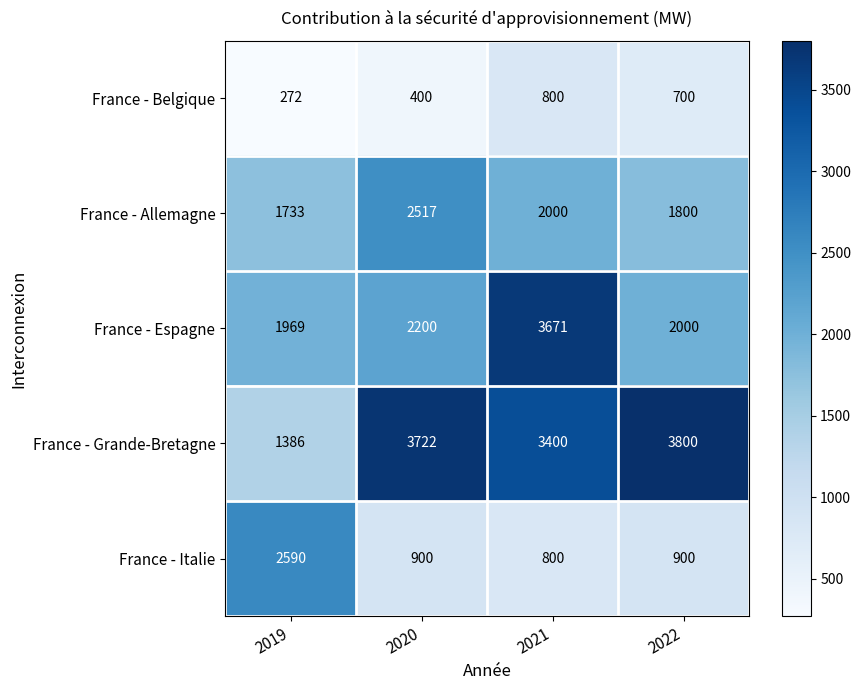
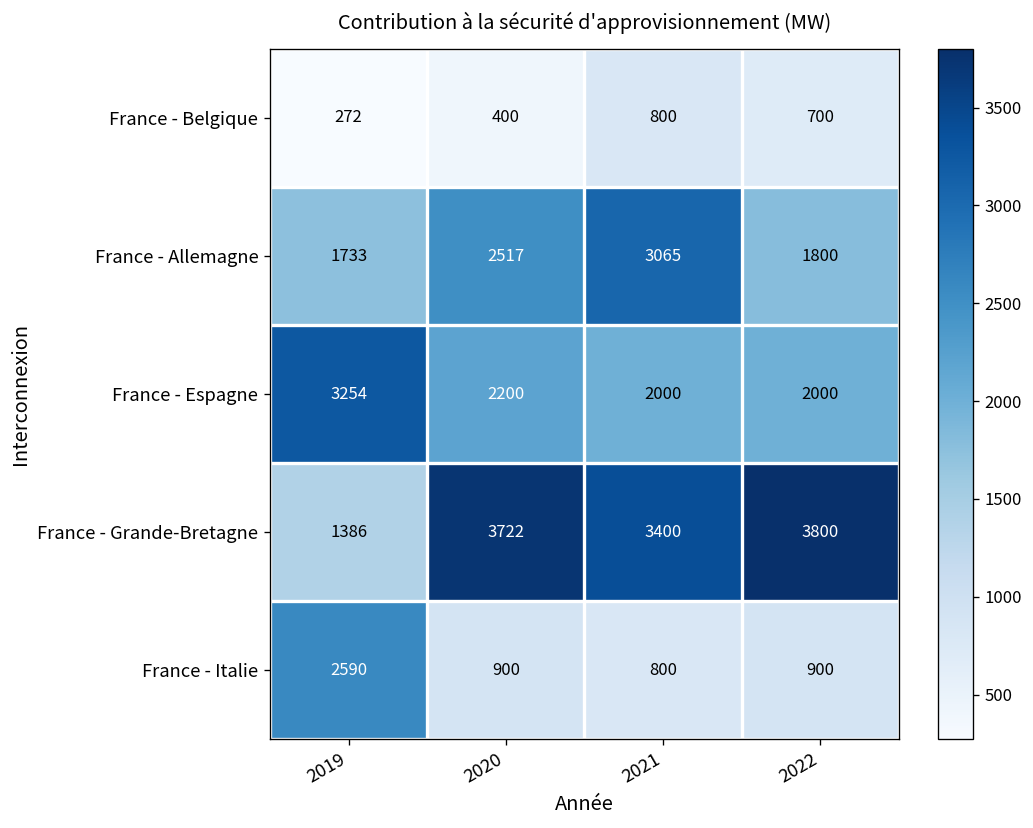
  {
    "France - Belgique": {
      "2019": 272,
      "2020": 400,
      "2021": 800,
      "2022": 700
    },
    "France - Allemagne": {
      "2019": 1733,
      "2020": 2517,
-     "2021": 2000,
+     "2021": 3065,
      "2022": 1800
    },
    "France - Espagne": {
-     "2019": 1969,
+     "2019": 3254,
      "2020": 2200,
-     "2021": 3671,
+     "2021": 2000,
      "2022": 2000
    },
    "France - Grande-Bretagne": {
      "2019": 1386,
      "2020": 3722,
      "2021": 3400,
      "2022": 3800
    },
    "France - Italie": {
      "2019": 2590,
      "2020": 900,
      "2021": 800,
      "2022": 900
    }
  }
